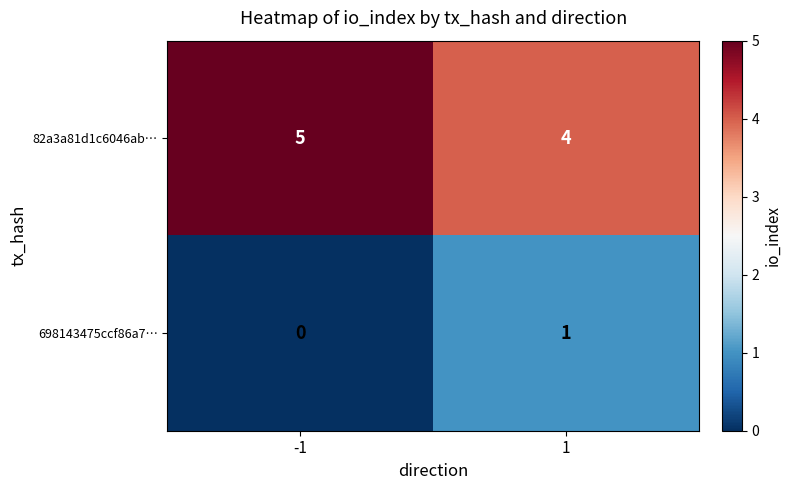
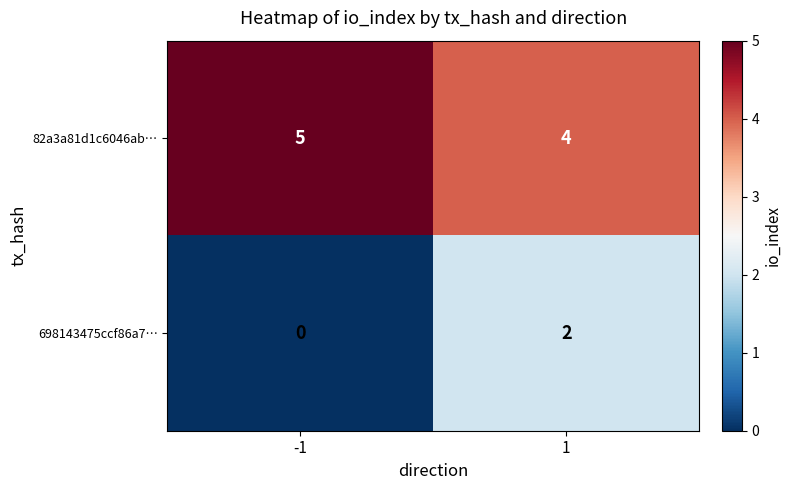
  {
    "82a3a81d1c6046ab…": {
      "-1": 5,
      "1": 4
    },
    "698143475ccf86a7…": {
      "-1": 0,
-     "1": 1
+     "1": 2
    }
  }
